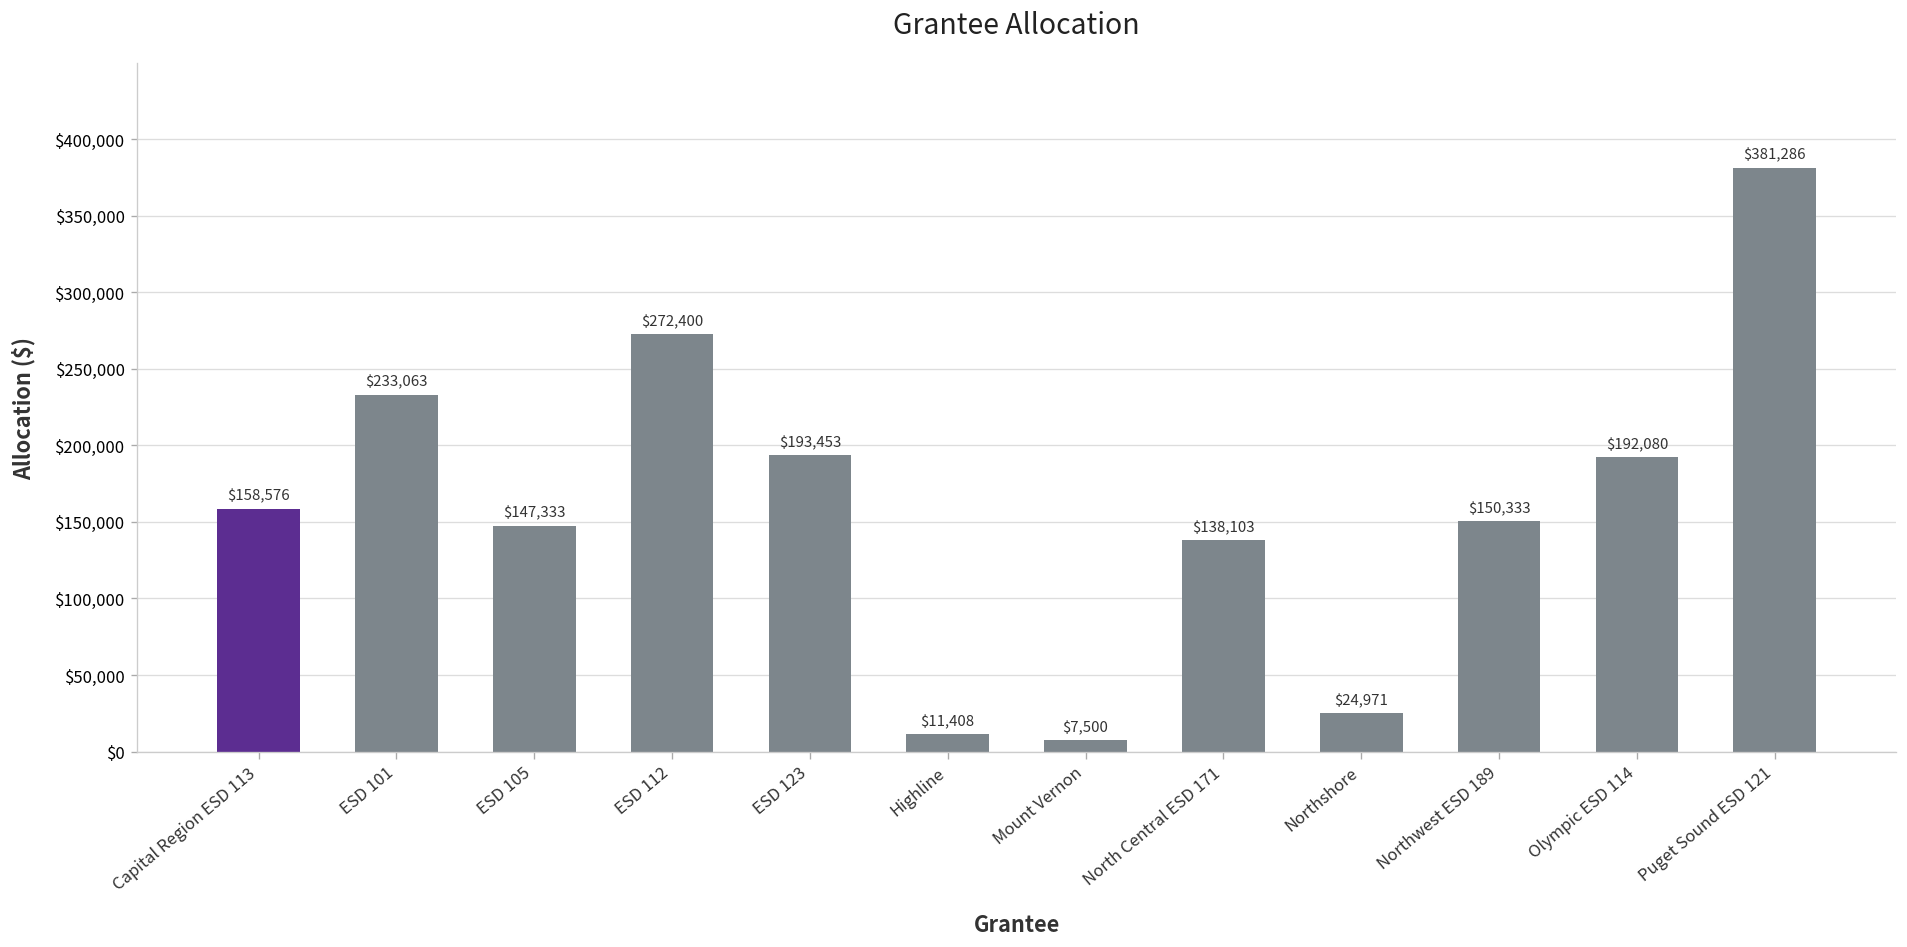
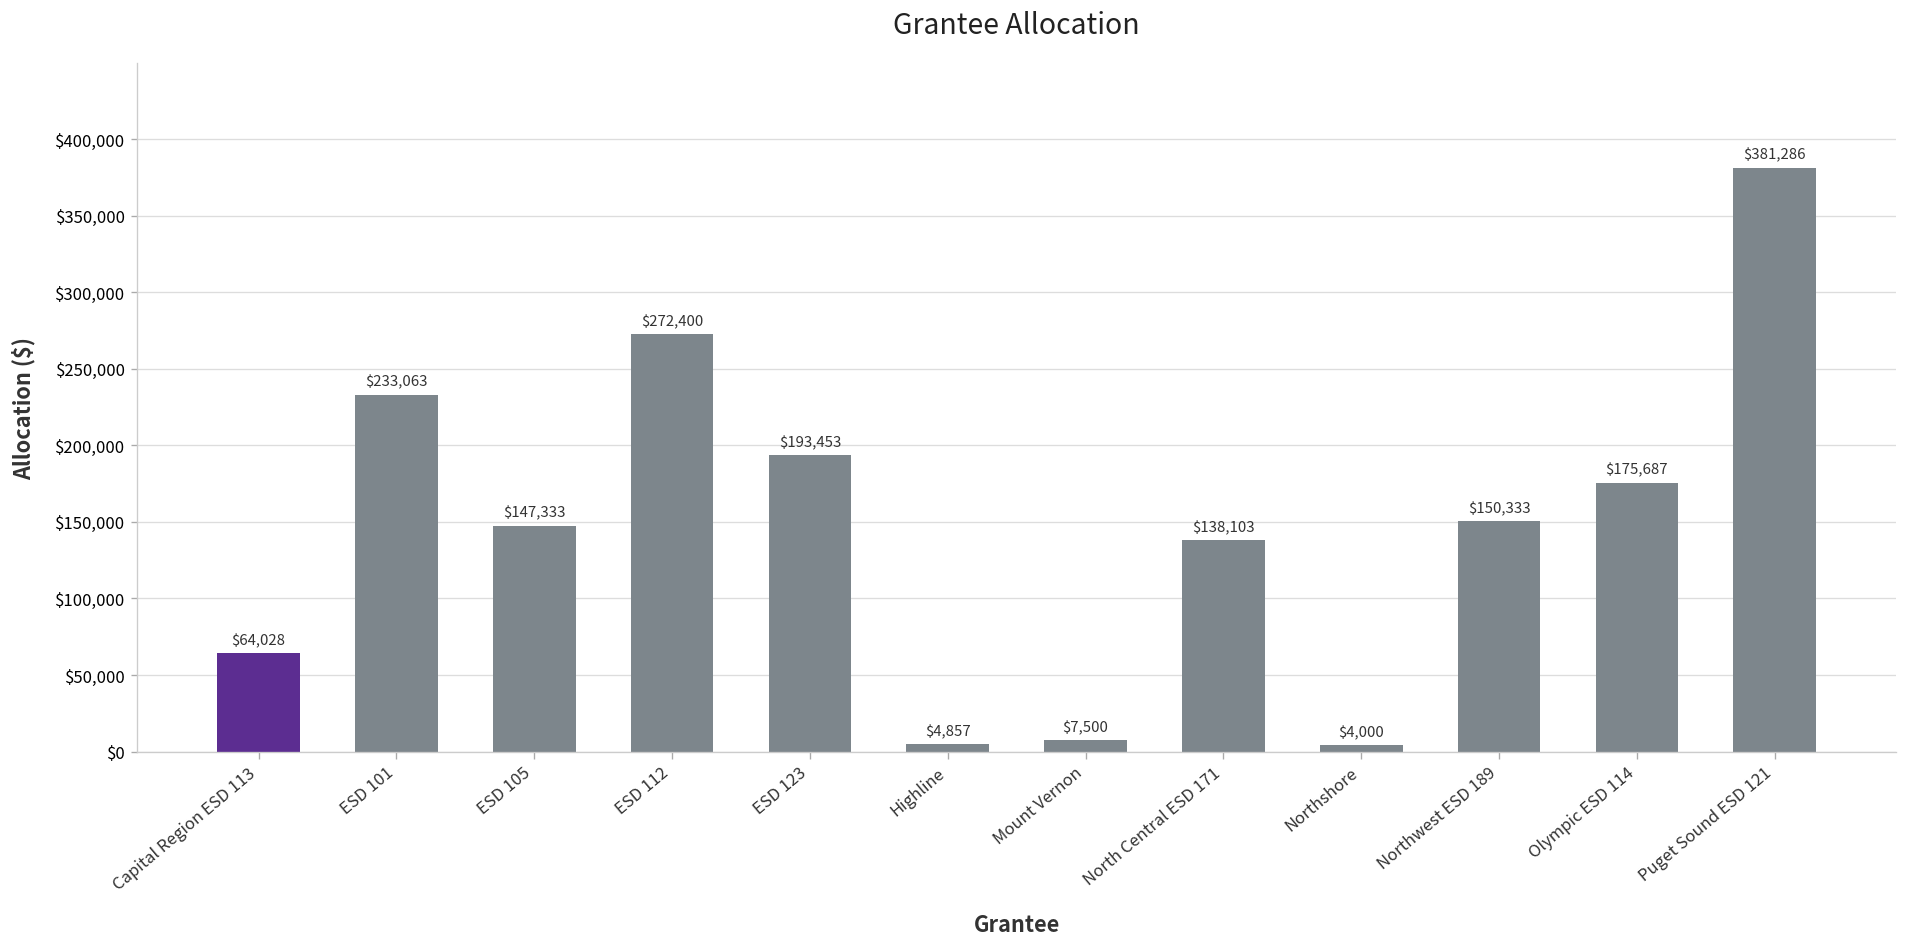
  {
-   "Capital Region ESD 113": "$158,576",
+   "Capital Region ESD 113": "$64,028",
    "ESD 101": "$233,063",
    "ESD 105": "$147,333",
    "ESD 112": "$272,400",
    "ESD 123": "$193,453",
-   "Highline": "$11,408",
+   "Highline": "$4,857",
    "Mount Vernon": "$7,500",
    "North Central ESD 171": "$138,103",
-   "Northshore": "$24,971",
+   "Northshore": "$4,000",
    "Northwest ESD 189": "$150,333",
-   "Olympic ESD 114": "$192,080",
+   "Olympic ESD 114": "$175,687",
    "Puget Sound ESD 121": "$381,286"
  }
